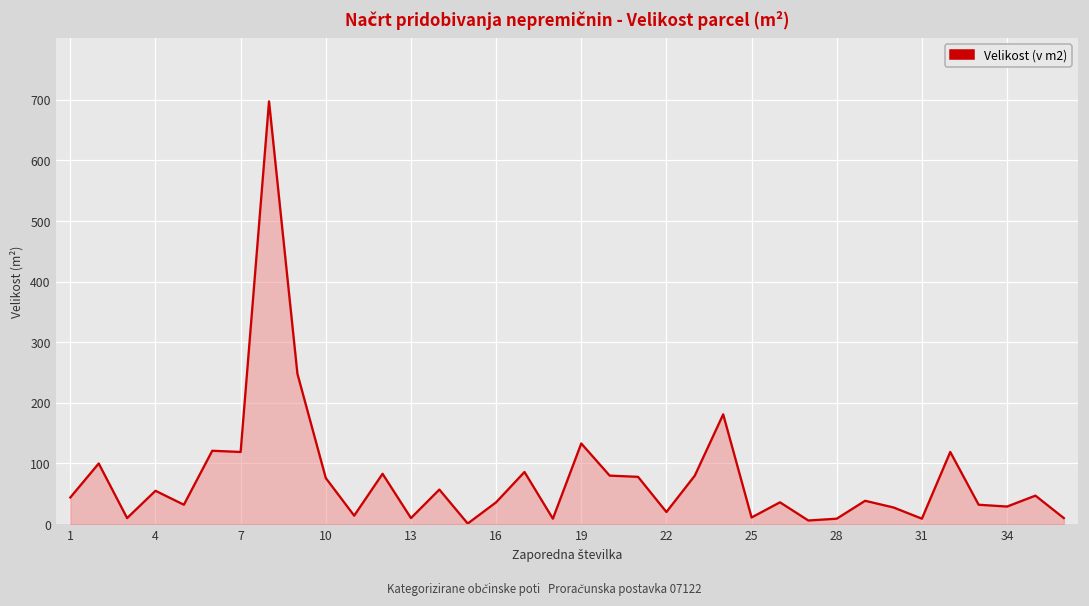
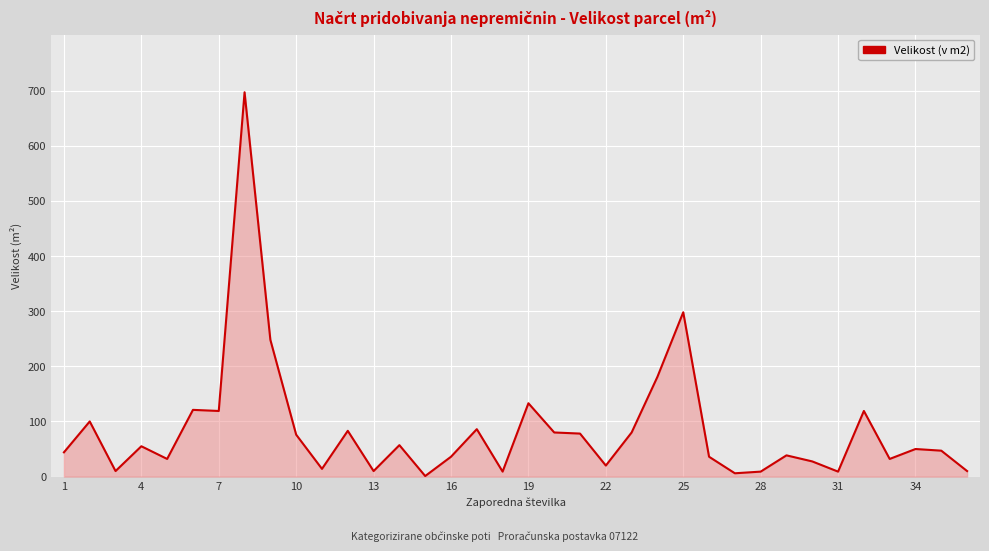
  {
    "1": 40,
    "4": 60,
    "7": 120,
    "10": 80,
    "13": 10,
    "16": 40,
    "19": 130,
    "22": 20,
-   "25": 10,
+   "25": 300,
    "28": 10,
    "31": 10,
-   "34": 30
+   "34": 50
  }
